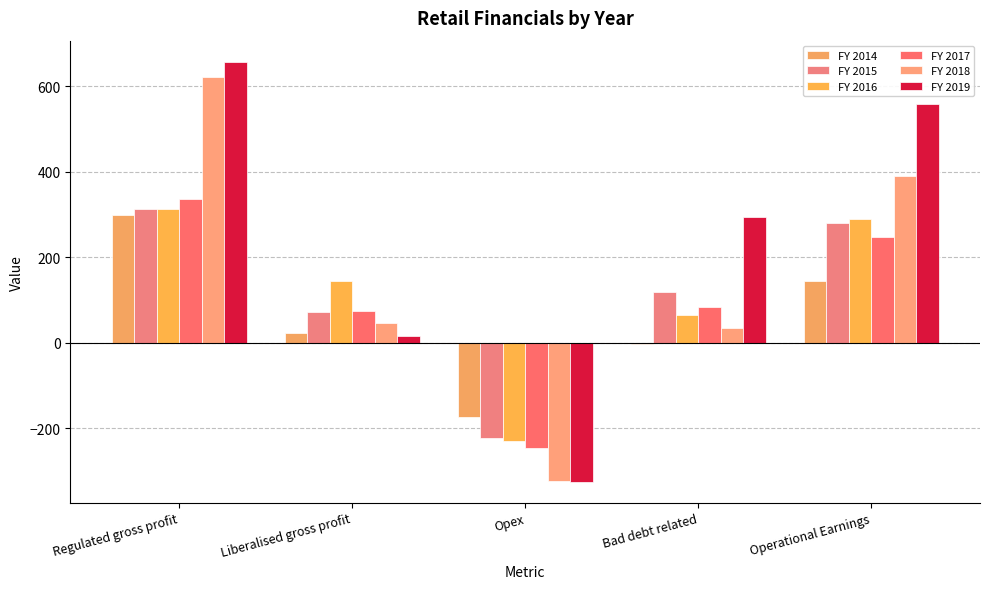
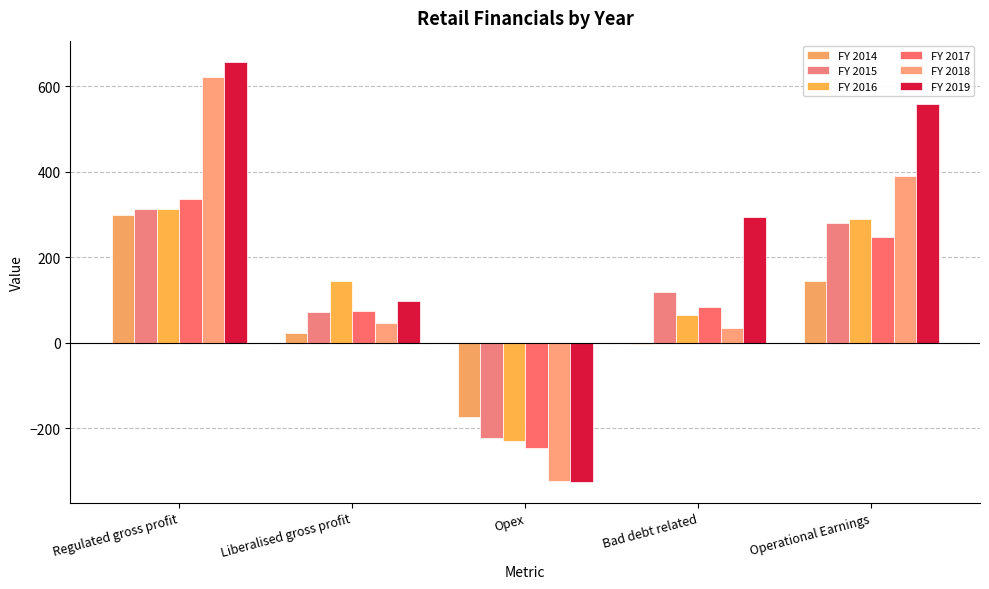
  {
    "FY 2019": {
      "Regulated gross profit": 660,
-     "Liberalised gross profit": 20,
+     "Liberalised gross profit": 100,
      "Opex": -330,
      "Bad debt related": 290,
      "Operational Earnings": 560
    }
  }
